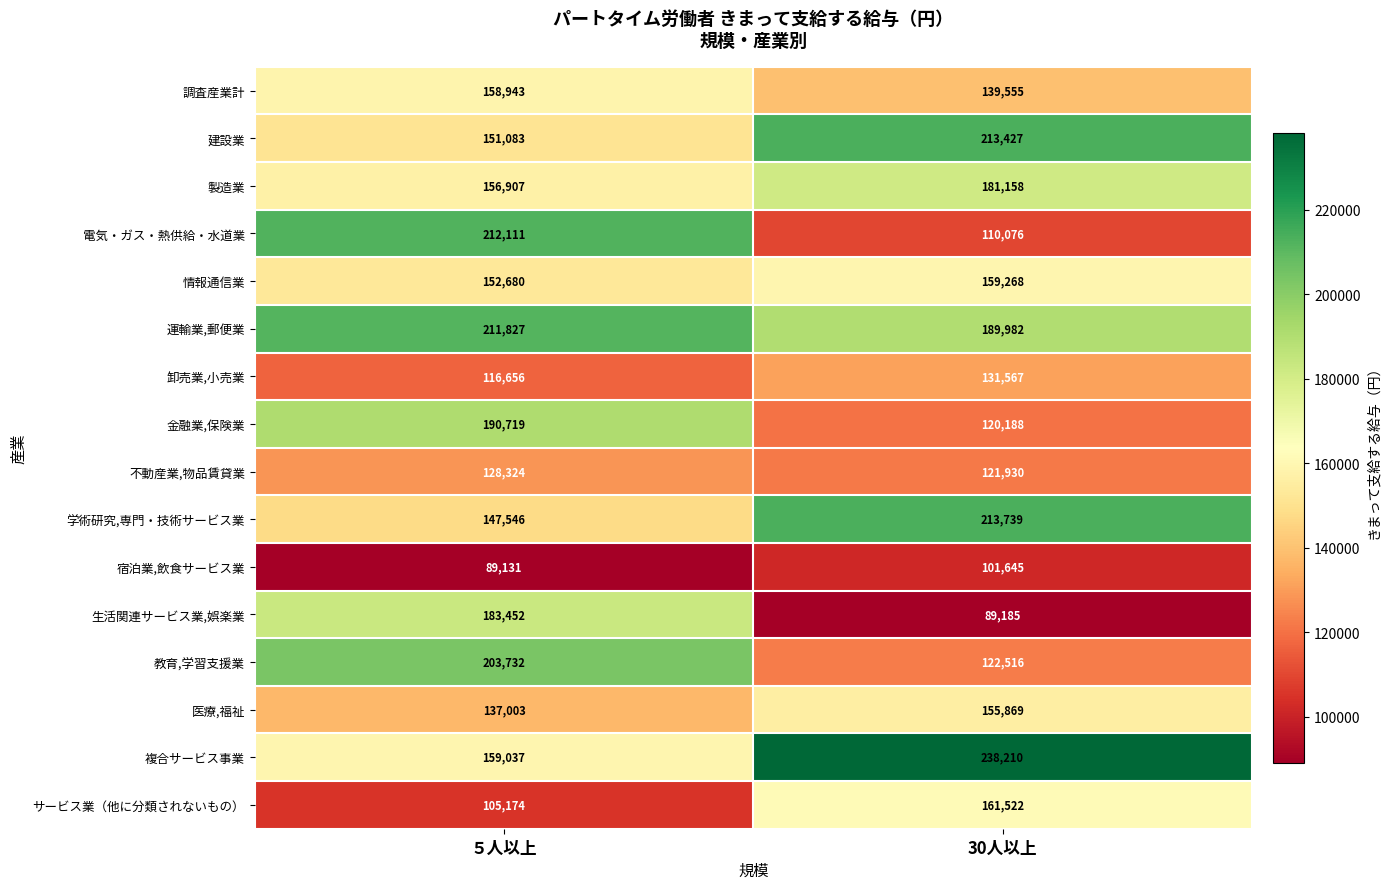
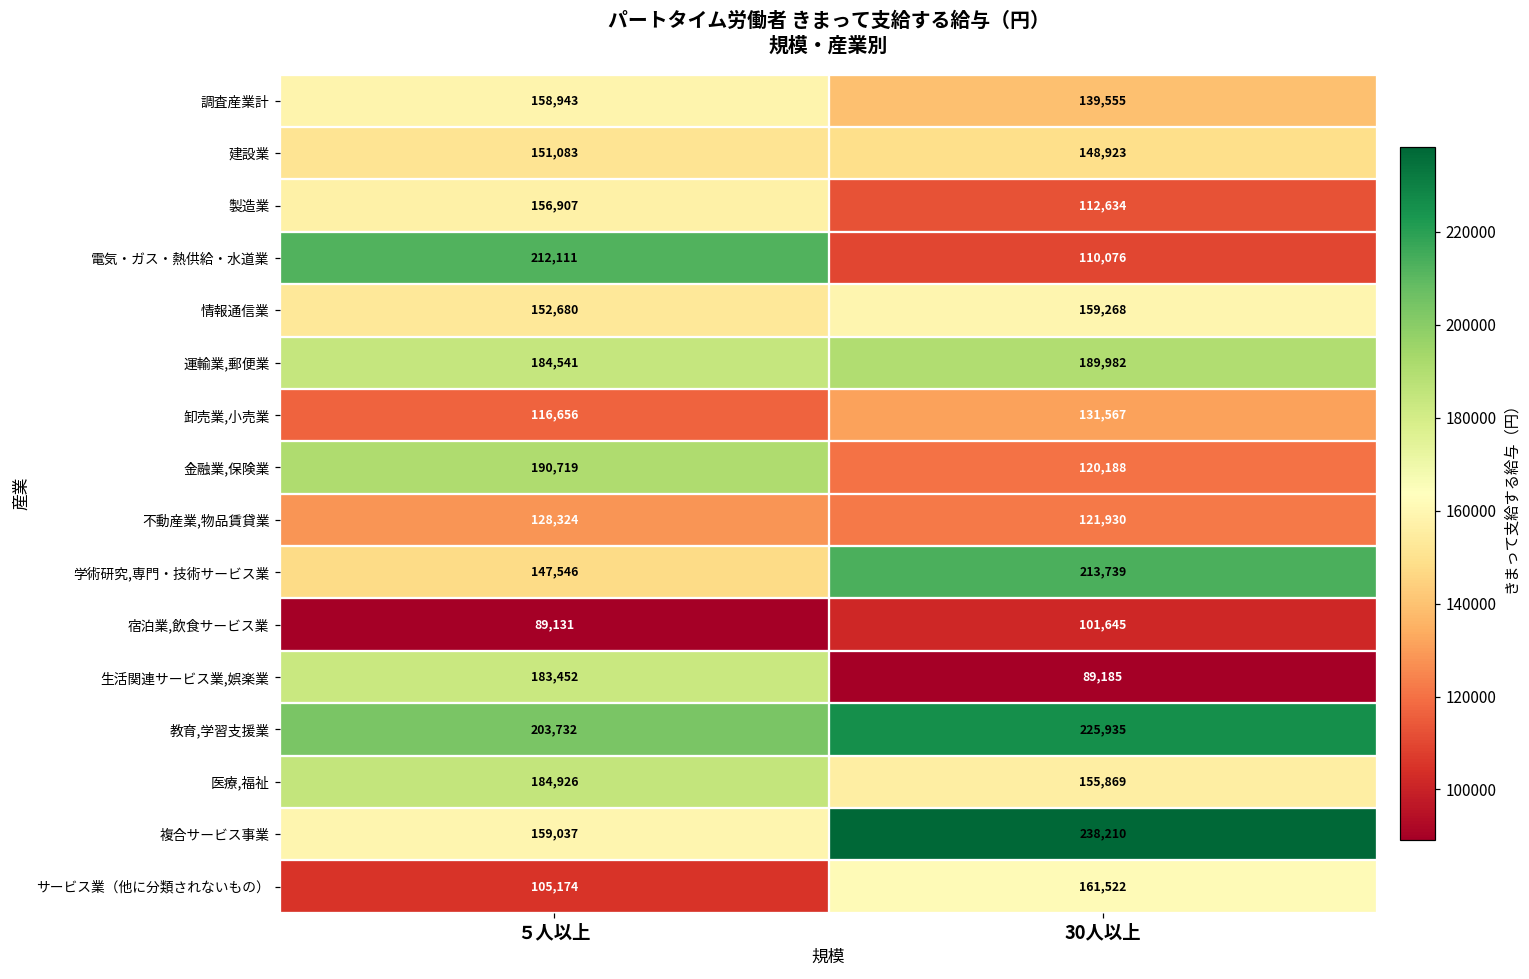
  {
    "調査産業計": {
      "５人以上": "158,943",
      "30人以上": "139,555"
    },
    "建設業": {
      "５人以上": "151,083",
-     "30人以上": "213,427"
+     "30人以上": "148,923"
    },
    "製造業": {
      "５人以上": "156,907",
-     "30人以上": "181,158"
+     "30人以上": "112,634"
    },
    "電気・ガス・熱供給・水道業": {
      "５人以上": "212,111",
      "30人以上": "110,076"
    },
    "情報通信業": {
      "５人以上": "152,680",
      "30人以上": "159,268"
    },
    "運輸業,郵便業": {
-     "５人以上": "211,827",
+     "５人以上": "184,541",
      "30人以上": "189,982"
    },
    "卸売業,小売業": {
      "５人以上": "116,656",
      "30人以上": "131,567"
    },
    "金融業,保険業": {
      "５人以上": "190,719",
      "30人以上": "120,188"
    },
    "不動産業,物品賃貸業": {
      "５人以上": "128,324",
      "30人以上": "121,930"
    },
    "学術研究,専門・技術サービス業": {
      "５人以上": "147,546",
      "30人以上": "213,739"
    },
    "宿泊業,飲食サービス業": {
      "５人以上": "89,131",
      "30人以上": "101,645"
    },
    "生活関連サービス業,娯楽業": {
      "５人以上": "183,452",
      "30人以上": "89,185"
    },
    "教育,学習支援業": {
      "５人以上": "203,732",
-     "30人以上": "122,516"
+     "30人以上": "225,935"
    },
    "医療,福祉": {
-     "５人以上": "137,003",
+     "５人以上": "184,926",
      "30人以上": "155,869"
    },
    "複合サービス事業": {
      "５人以上": "159,037",
      "30人以上": "238,210"
    },
    "サービス業（他に分類されないもの）": {
      "５人以上": "105,174",
      "30人以上": "161,522"
    }
  }
